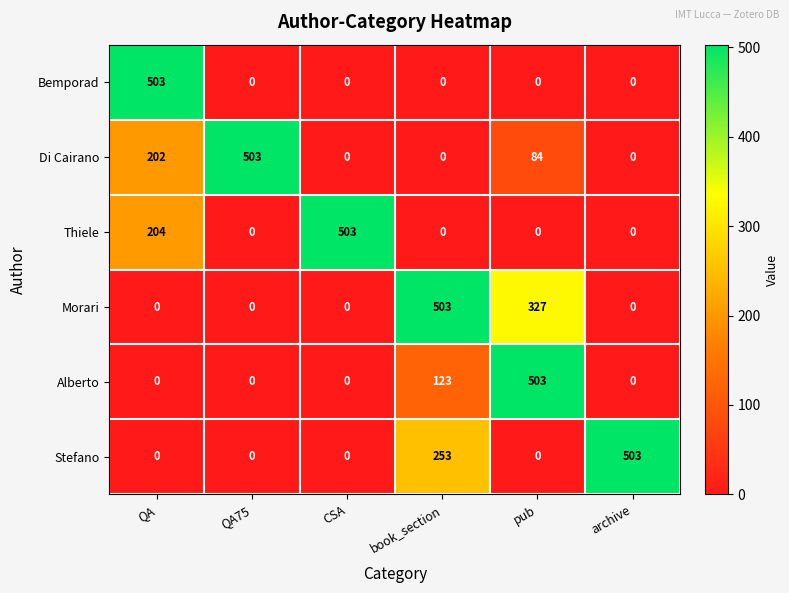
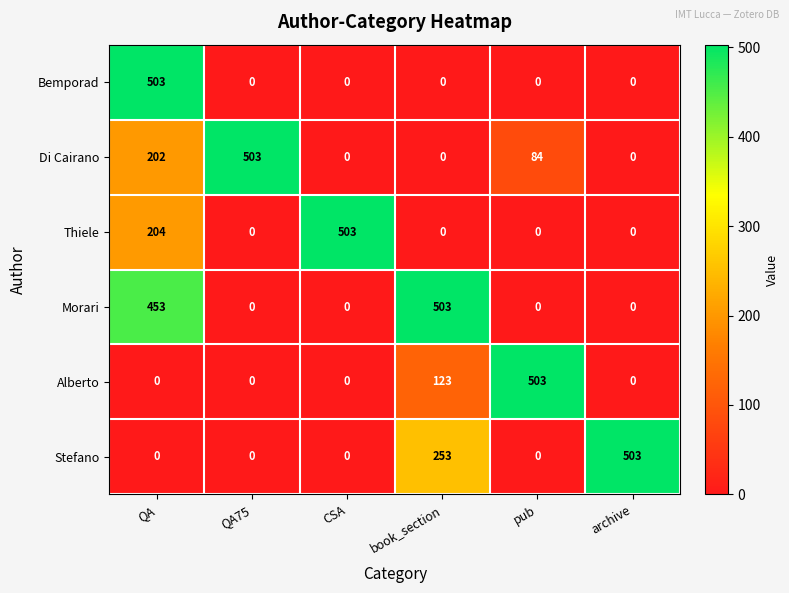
  {
    "Bemporad": {
      "QA": 503,
      "QA75": 0,
      "CSA": 0,
      "book_section": 0,
      "pub": 0,
      "archive": 0
    },
    "Di Cairano": {
      "QA": 202,
      "QA75": 503,
      "CSA": 0,
      "book_section": 0,
      "pub": 84,
      "archive": 0
    },
    "Thiele": {
      "QA": 204,
      "QA75": 0,
      "CSA": 503,
      "book_section": 0,
      "pub": 0,
      "archive": 0
    },
    "Morari": {
-     "QA": 0,
+     "QA": 453,
      "QA75": 0,
      "CSA": 0,
      "book_section": 503,
-     "pub": 327,
+     "pub": 0,
      "archive": 0
    },
    "Alberto": {
      "QA": 0,
      "QA75": 0,
      "CSA": 0,
      "book_section": 123,
      "pub": 503,
      "archive": 0
    },
    "Stefano": {
      "QA": 0,
      "QA75": 0,
      "CSA": 0,
      "book_section": 253,
      "pub": 0,
      "archive": 503
    }
  }
